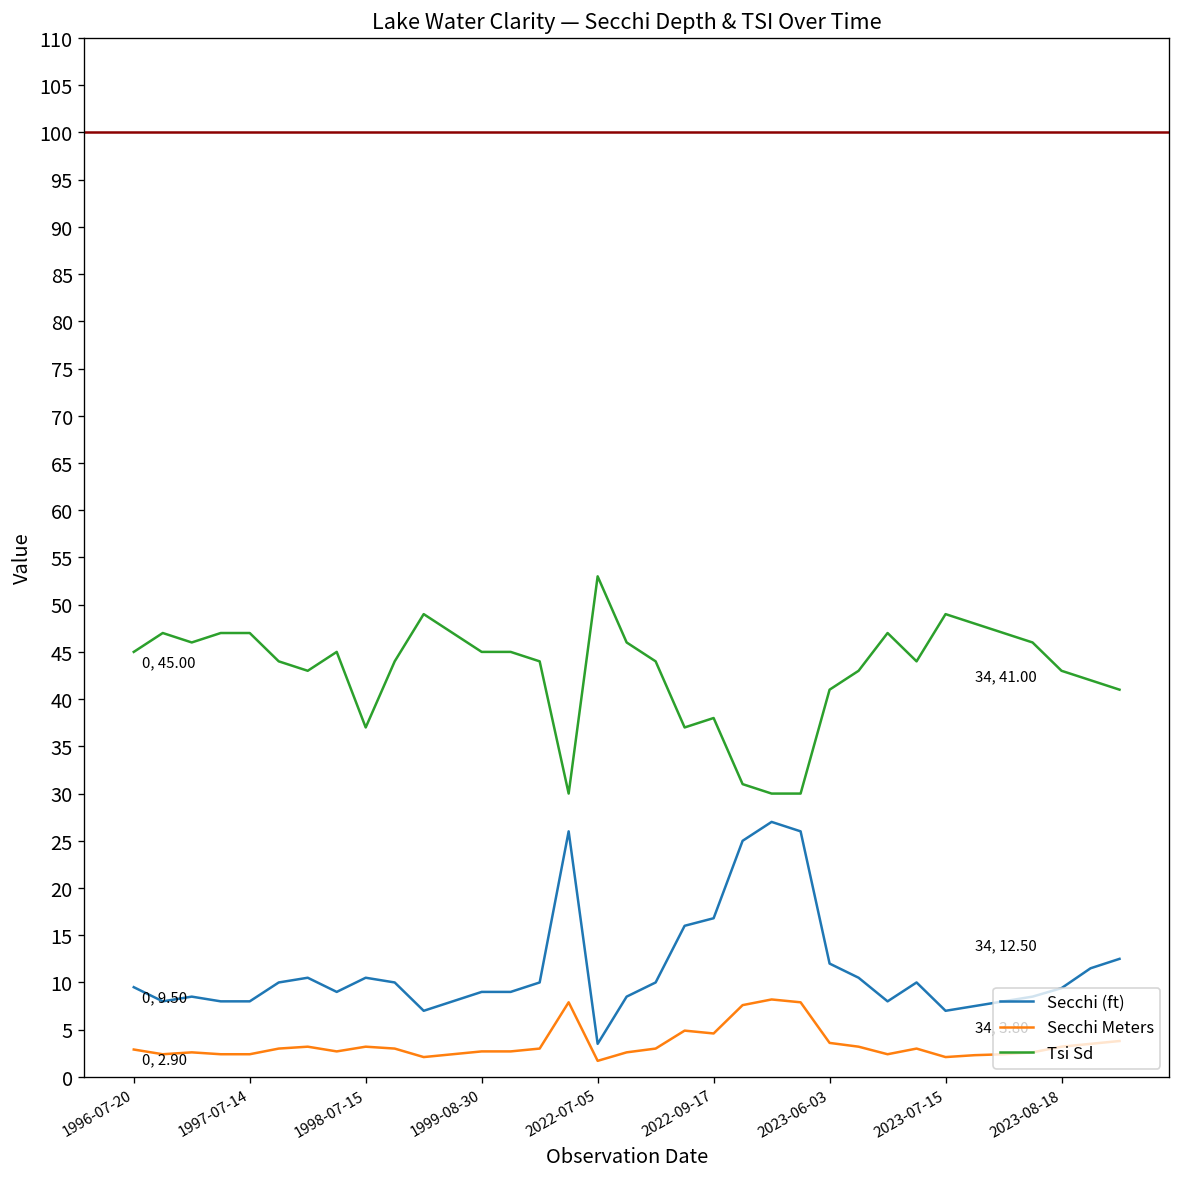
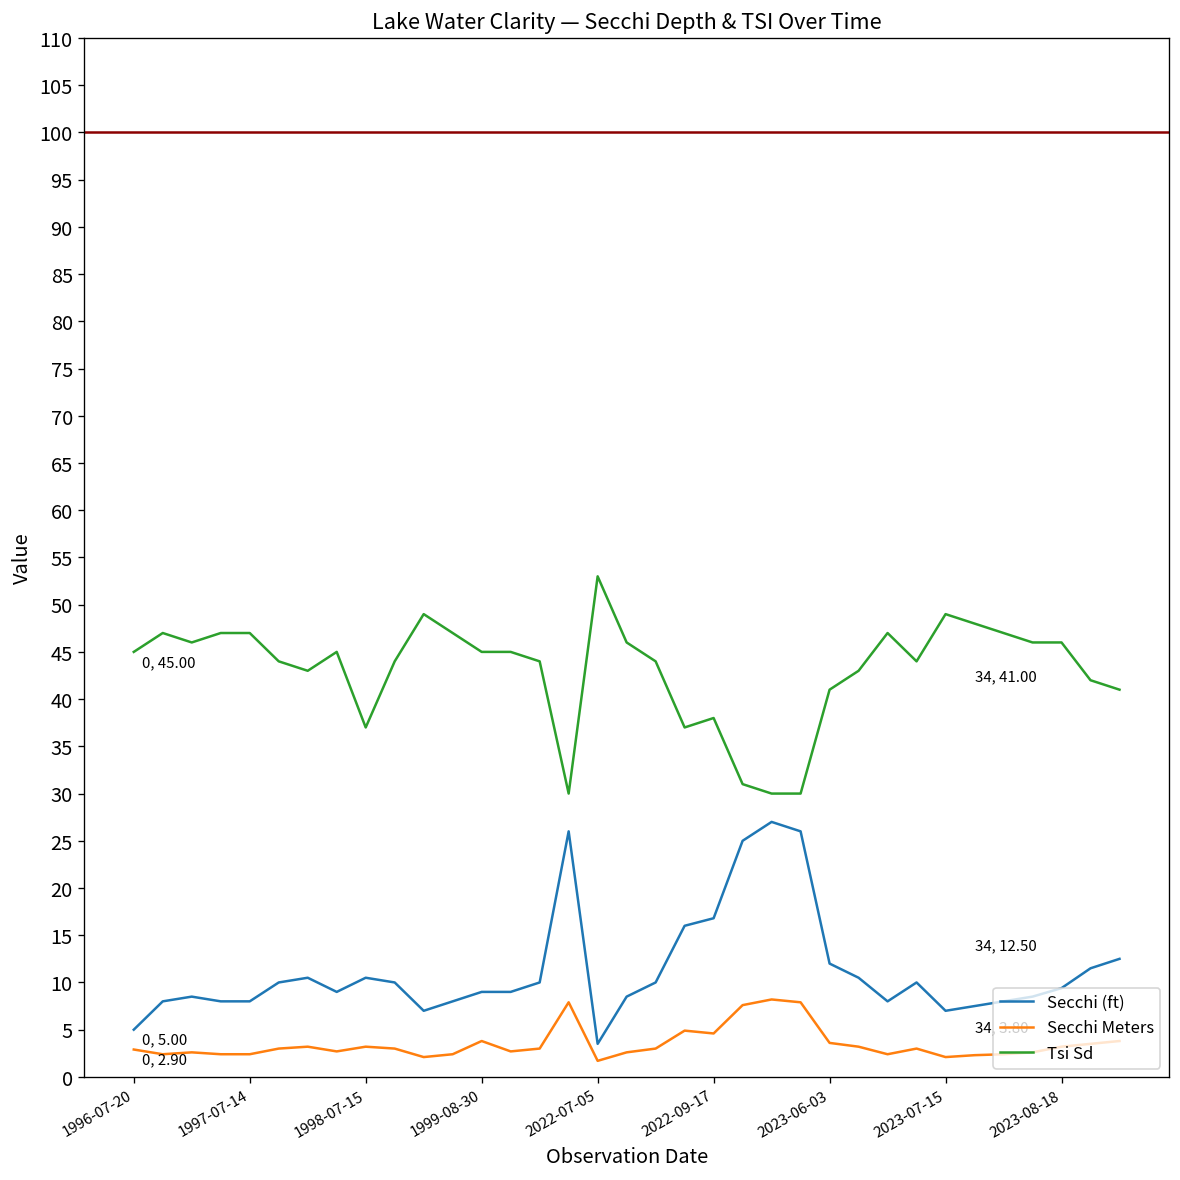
  {
    "Secchi (ft)": {
-     "1996-07-20": 9.50
+     "1996-07-20": 5.00
    },
    "Secchi Meters": {
      "1997-07-14": 2,
      "1998-07-15": 3,
-     "1999-08-30": 3,
+     "1999-08-30": 4,
      "2022-07-05": 2,
      "2022-09-17": 5,
      "2023-06-03": 4,
      "2023-07-15": 2
    },
    "Tsi Sd": {
      "1997-07-14": 47,
      "1998-07-15": 37,
      "1999-08-30": 45,
      "2022-07-05": 53,
      "2022-09-17": 38,
      "2023-06-03": 41,
      "2023-07-15": 49,
-     "2023-08-18": 43
+     "2023-08-18": 46
    }
  }
